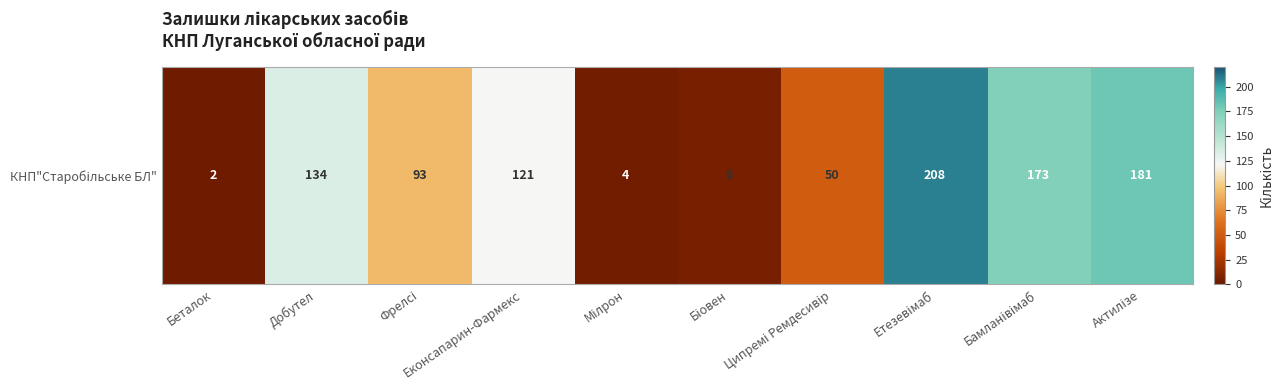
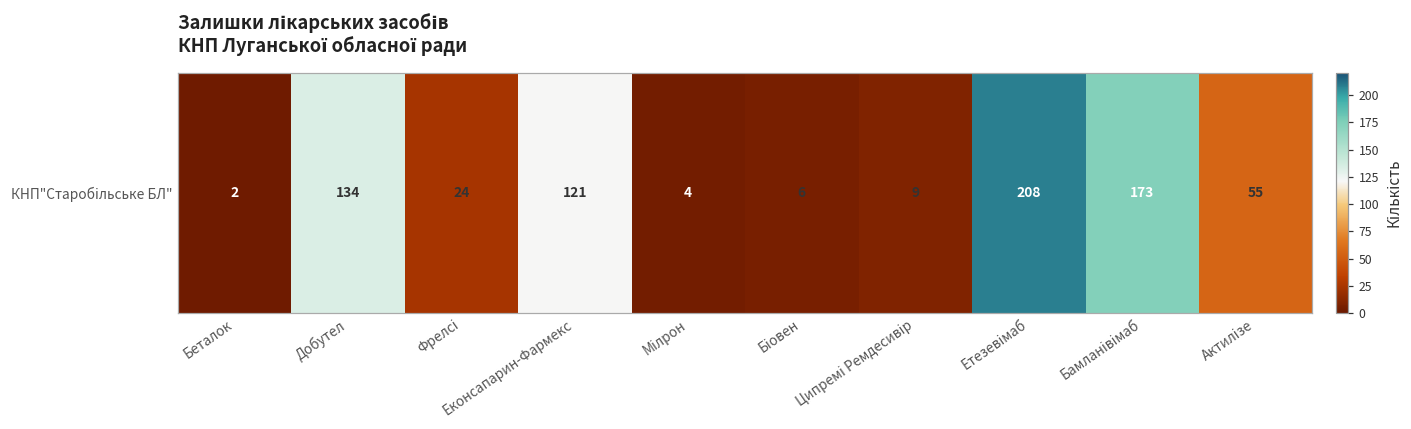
  {
    "КНП\"Старобільське БЛ\"": {
      "Беталок": 2,
      "Добутел": 134,
-     "Фрелсі": 93,
+     "Фрелсі": 24,
      "Еконсапарин-Фармекс": 121,
      "Мілрон": 4,
      "Біовен": 6,
-     "Ципремі Ремдесивір": 50,
+     "Ципремі Ремдесивір": 9,
      "Етезевімаб": 208,
      "Бамланівімаб": 173,
-     "Актилізе": 181
+     "Актилізе": 55
    }
  }
